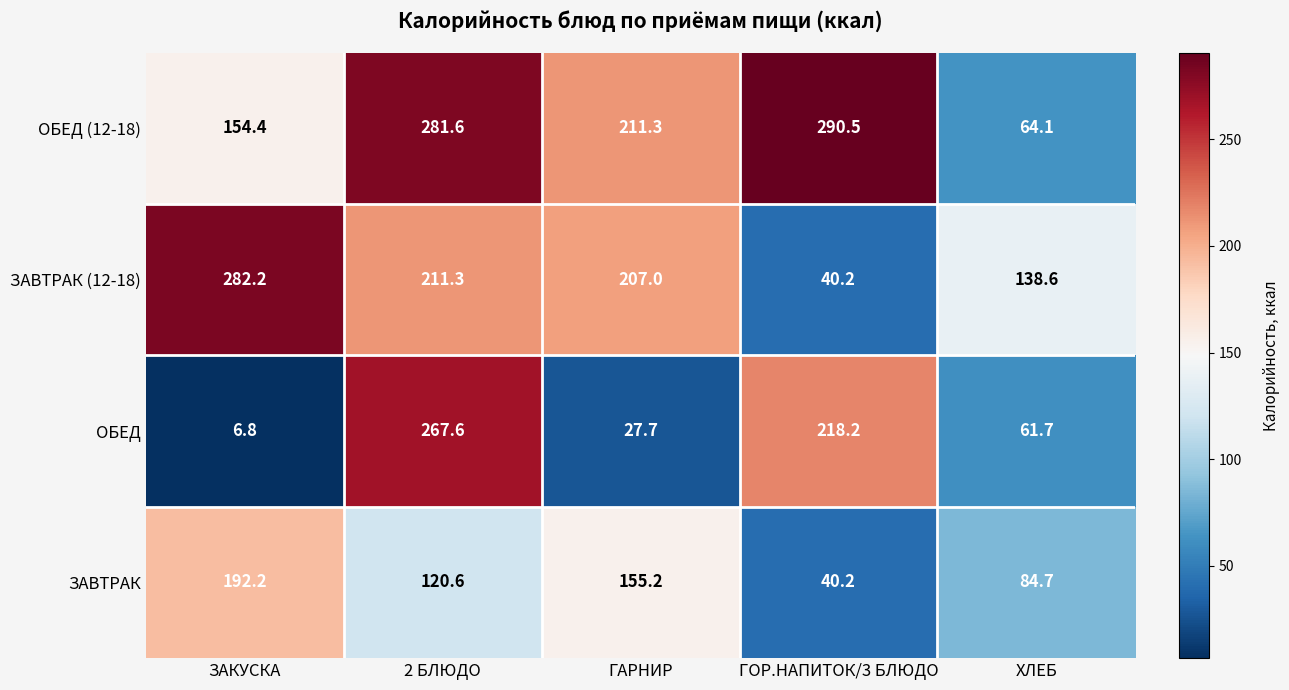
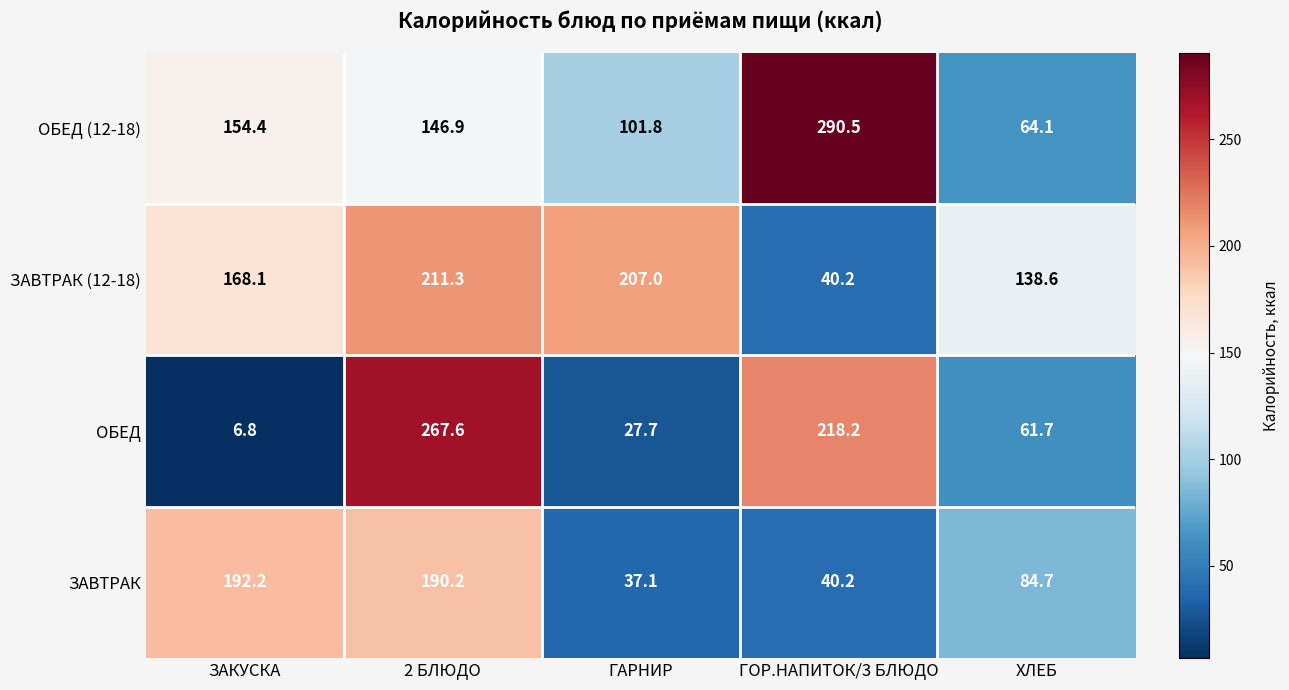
  {
    "ОБЕД (12-18)": {
      "ЗАКУСКА": 154.4,
-     "2 БЛЮДО": 281.6,
-     "ГАРНИР": 211.3,
+     "2 БЛЮДО": 146.9,
+     "ГАРНИР": 101.8,
      "ГОР.НАПИТОК/3 БЛЮДО": 290.5,
      "ХЛЕБ": 64.1
    },
    "ЗАВТРАК (12-18)": {
-     "ЗАКУСКА": 282.2,
+     "ЗАКУСКА": 168.1,
      "2 БЛЮДО": 211.3,
      "ГАРНИР": 207.0,
      "ГОР.НАПИТОК/3 БЛЮДО": 40.2,
      "ХЛЕБ": 138.6
    },
    "ОБЕД": {
      "ЗАКУСКА": 6.8,
      "2 БЛЮДО": 267.6,
      "ГАРНИР": 27.7,
      "ГОР.НАПИТОК/3 БЛЮДО": 218.2,
      "ХЛЕБ": 61.7
    },
    "ЗАВТРАК": {
      "ЗАКУСКА": 192.2,
-     "2 БЛЮДО": 120.6,
-     "ГАРНИР": 155.2,
+     "2 БЛЮДО": 190.2,
+     "ГАРНИР": 37.1,
      "ГОР.НАПИТОК/3 БЛЮДО": 40.2,
      "ХЛЕБ": 84.7
    }
  }
